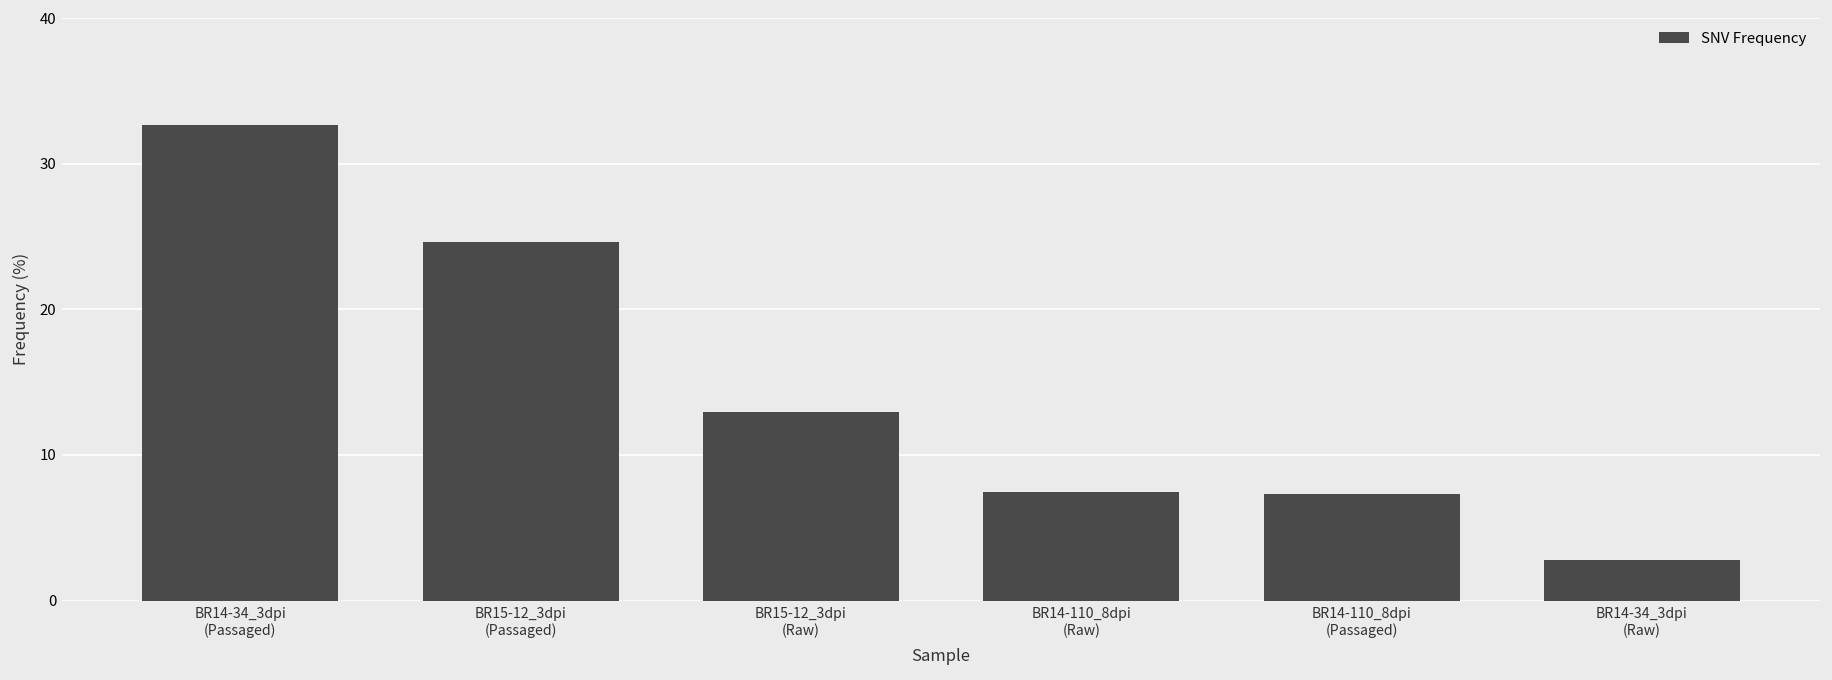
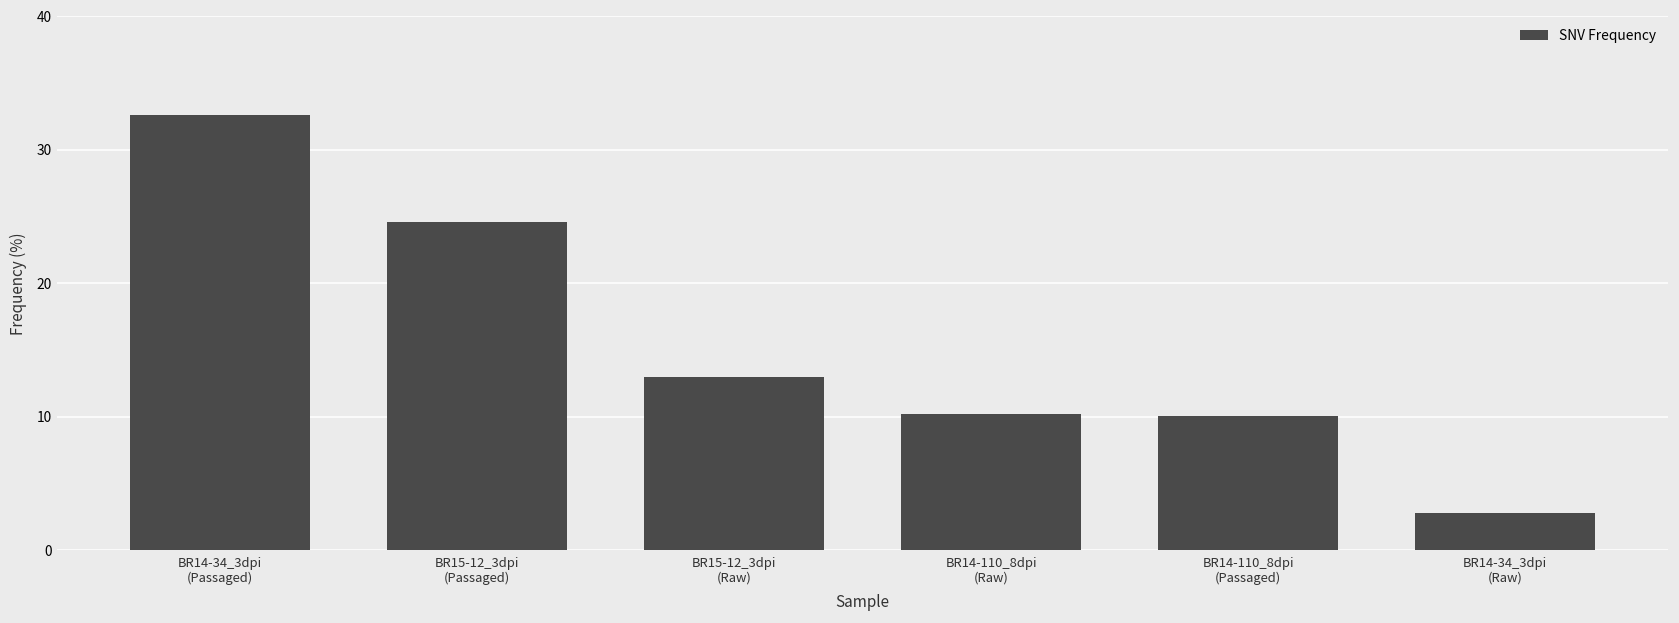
  {
    "BR14-34_3dpi (Passaged)": 32.6,
    "BR15-12_3dpi (Passaged)": 24.6,
    "BR15-12_3dpi (Raw)": 13.0,
-   "BR14-110_8dpi (Raw)": 7.5,
-   "BR14-110_8dpi (Passaged)": 7.3,
+   "BR14-110_8dpi (Raw)": 10.2,
+   "BR14-110_8dpi (Passaged)": 10.1,
    "BR14-34_3dpi (Raw)": 2.8
  }
